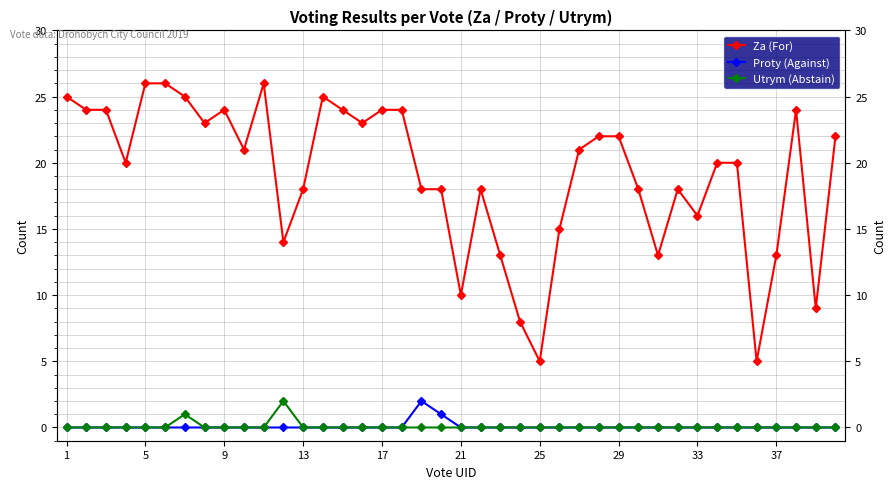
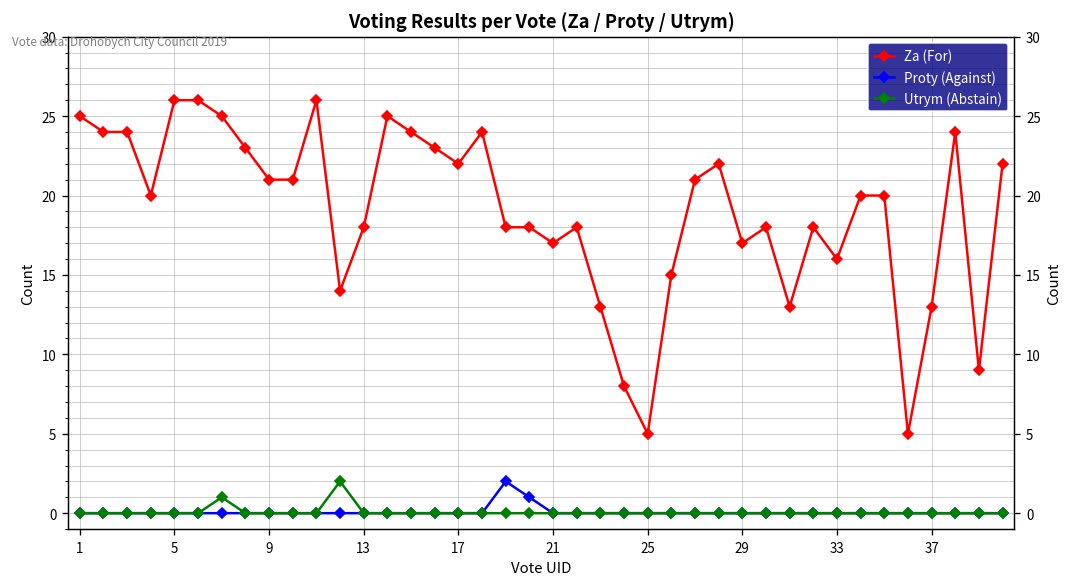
  {
    "Za (For)": {
      "1": 25,
      "5": 26,
-     "9": 24,
+     "9": 21,
      "13": 18,
-     "17": 24,
-     "21": 10,
+     "17": 22,
+     "21": 17,
      "25": 5,
-     "29": 22,
+     "29": 17,
      "33": 16,
      "37": 13
    }
  }
